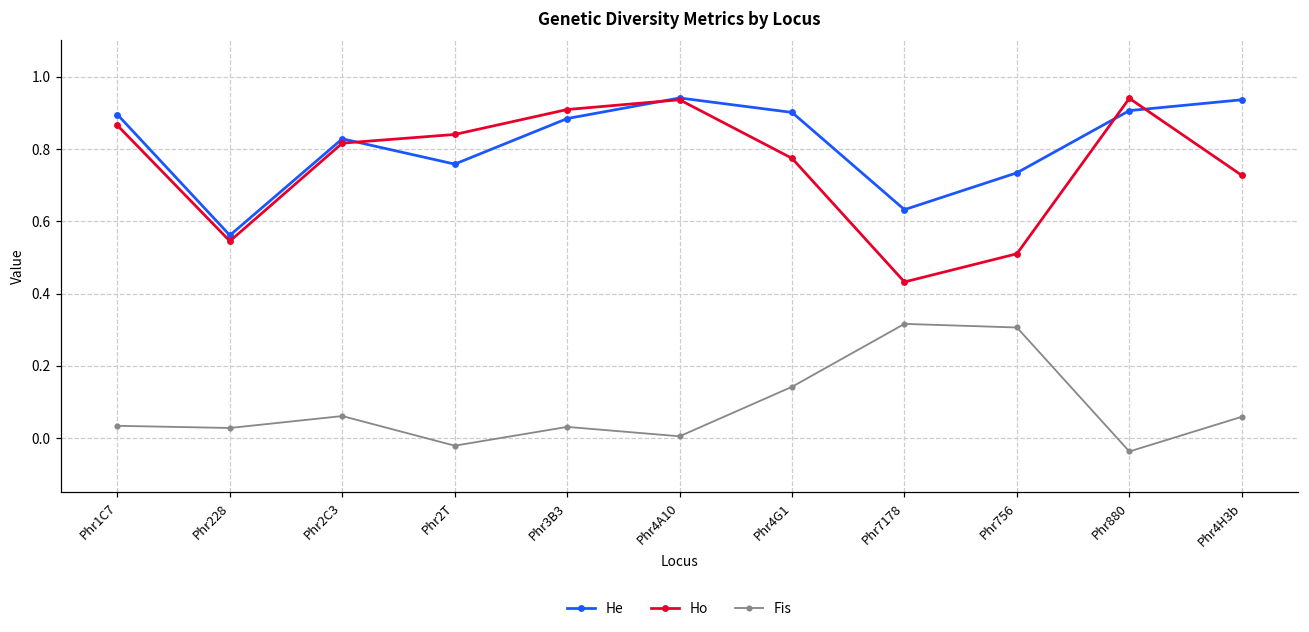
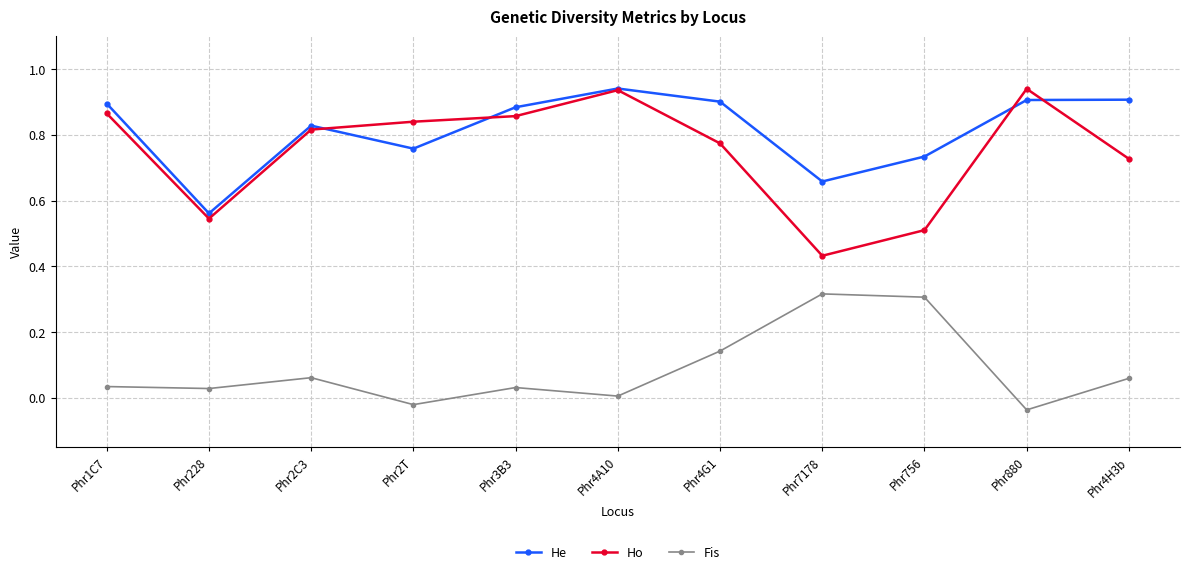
  {
    "He": {
      "Phr1C7": 0.90,
      "Phr228": 0.56,
      "Phr2C3": 0.83,
      "Phr2T": 0.76,
      "Phr3B3": 0.88,
      "Phr4G1": 0.90,
-     "Phr7178": 0.63,
+     "Phr7178": 0.66,
      "Phr756": 0.73,
      "Phr880": 0.91,
-     "Phr4H3b": 0.94
+     "Phr4H3b": 0.91
    },
    "Ho": {
      "Phr1C7": 0.87,
      "Phr228": 0.55,
      "Phr2C3": 0.82,
      "Phr2T": 0.84,
-     "Phr3B3": 0.91,
+     "Phr3B3": 0.86,
      "Phr4G1": 0.77,
      "Phr7178": 0.43,
      "Phr756": 0.51,
      "Phr880": 0.94,
      "Phr4H3b": 0.73
    },
    "Fis": {
      "Phr1C7": 0.03,
      "Phr228": 0.03,
      "Phr2C3": 0.06,
      "Phr2T": -0.02,
      "Phr3B3": 0.03,
      "Phr4A10": 0.01,
      "Phr4G1": 0.14,
      "Phr7178": 0.32,
      "Phr756": 0.31,
      "Phr880": -0.04,
      "Phr4H3b": 0.06
    }
  }
